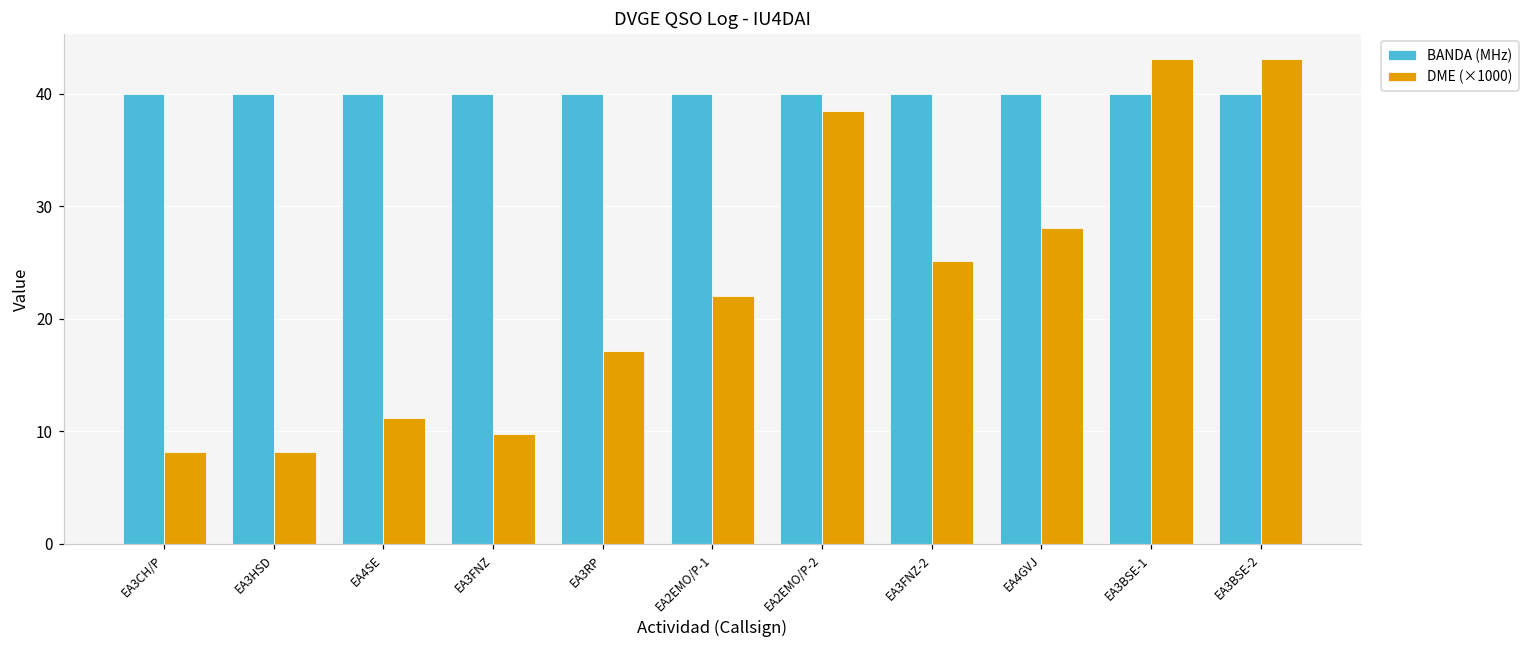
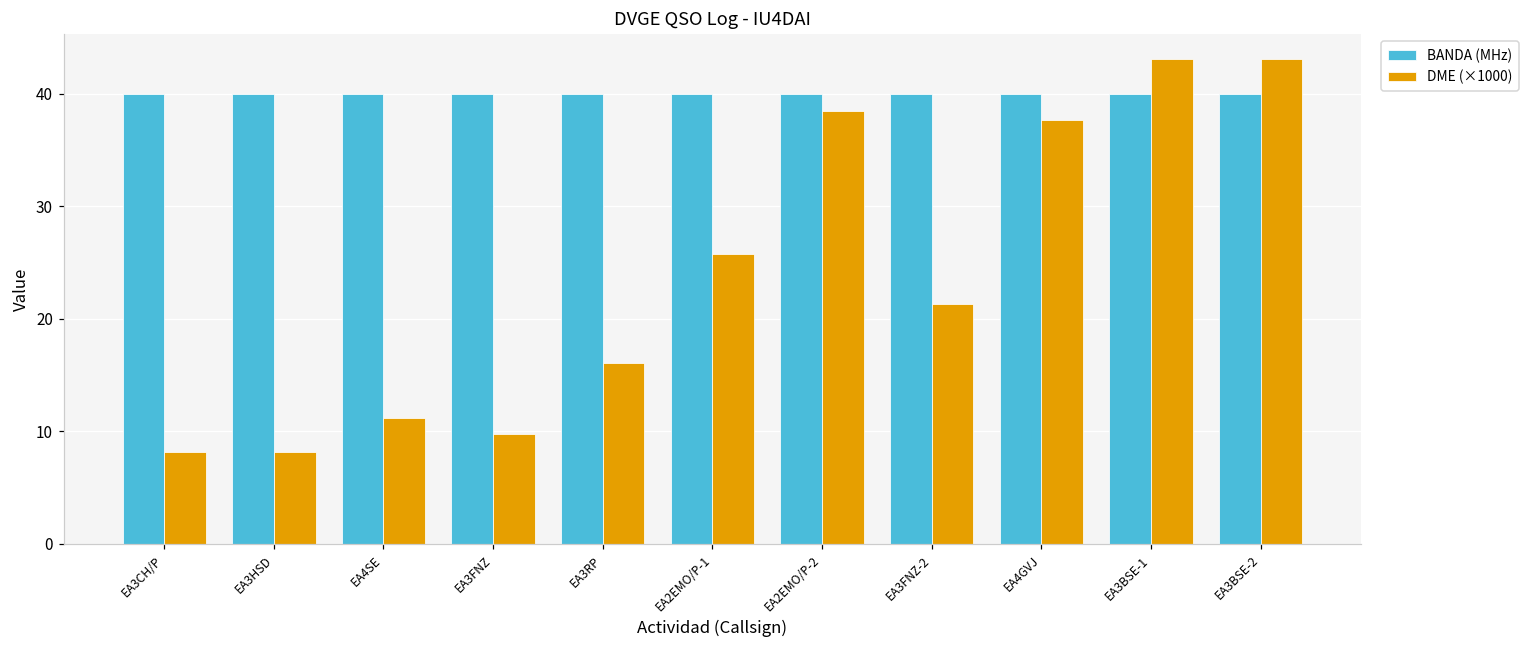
  {
    "BANDA (MHz)": {
      "EA3CH/P": 40.0,
      "EA3HSD": 40.0,
      "EA4SE": 40.0,
      "EA3FNZ": 40.0,
      "EA3RP": 40.0,
      "EA2EMO/P-1": 40.0,
      "EA2EMO/P-2": 40.0,
      "EA3FNZ-2": 40.0,
      "EA4GVJ": 40.0,
      "EA3BSE-1": 40.0,
      "EA3BSE-2": 40.0
    },
    "DME (×1000)": {
      "EA3CH/P": 8.1,
      "EA3HSD": 8.2,
      "EA4SE": 11.2,
      "EA3FNZ": 9.7,
-     "EA3RP": 17.1,
-     "EA2EMO/P-1": 22.0,
+     "EA3RP": 16.0,
+     "EA2EMO/P-1": 25.8,
      "EA2EMO/P-2": 38.5,
-     "EA3FNZ-2": 25.1,
-     "EA4GVJ": 28.1,
+     "EA3FNZ-2": 21.3,
+     "EA4GVJ": 37.7,
      "EA3BSE-1": 43.1,
      "EA3BSE-2": 43.1
    }
  }
